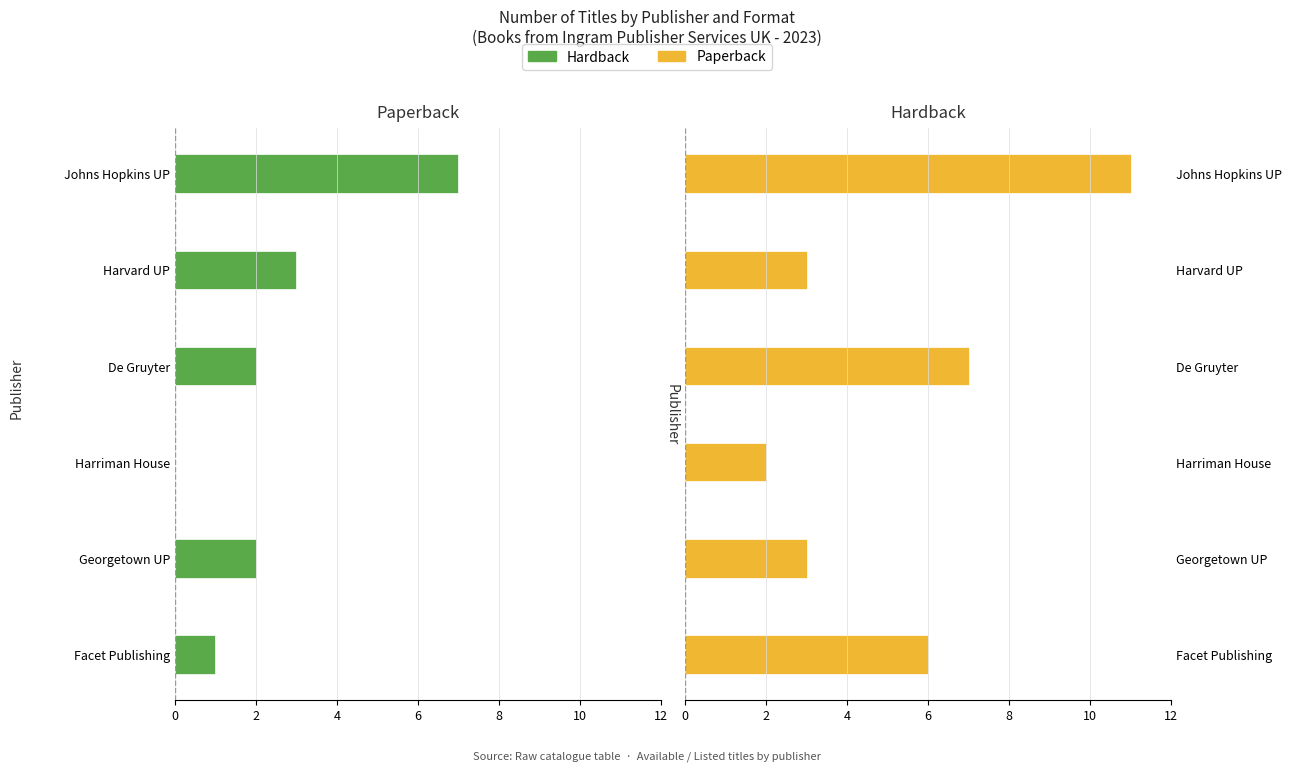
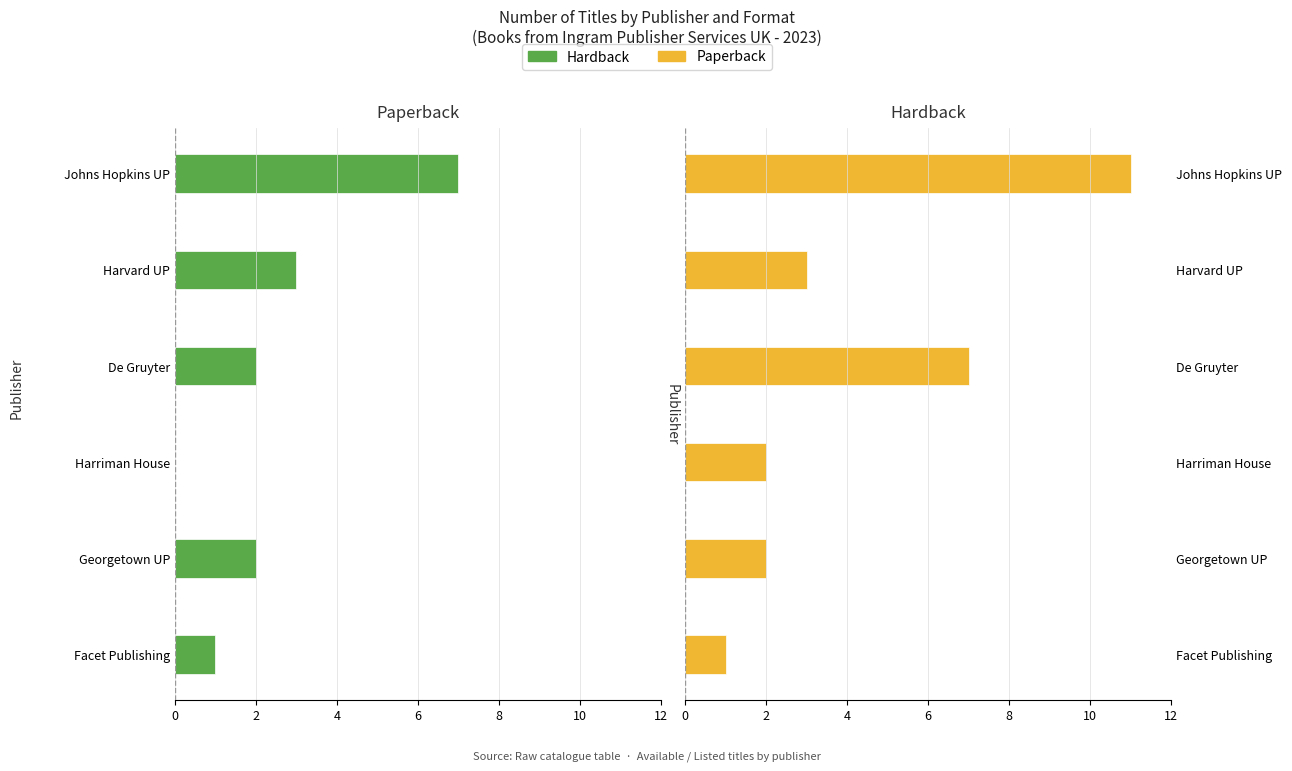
  {
    "Hardback": {
      "Johns Hopkins UP": 11,
      "Harvard UP": 3,
      "De Gruyter": 7,
      "Harriman House": 2,
-     "Georgetown UP": 3,
-     "Facet Publishing": 6
+     "Georgetown UP": 2,
+     "Facet Publishing": 1
    }
  }
